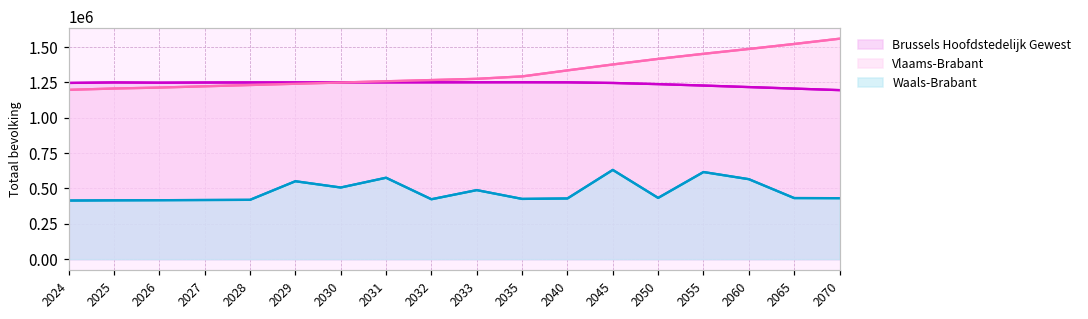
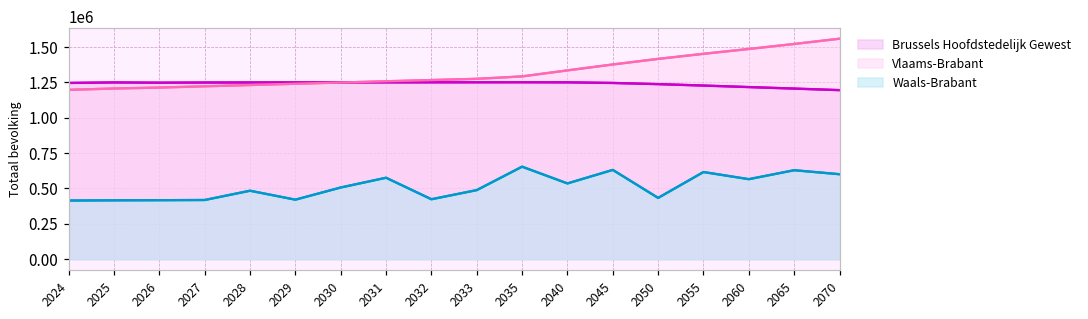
  {
    "Waals-Brabant": {
      "2024": 410000,
      "2025": 420000,
      "2026": 420000,
      "2027": 420000,
-     "2028": 420000,
-     "2029": 550000,
+     "2028": 480000,
+     "2029": 420000,
      "2030": 510000,
      "2031": 580000,
      "2032": 420000,
      "2033": 490000,
-     "2035": 430000,
-     "2040": 430000,
+     "2035": 650000,
+     "2040": 540000,
      "2045": 630000,
      "2050": 430000,
      "2055": 620000,
      "2060": 570000,
-     "2065": 430000,
-     "2070": 430000
+     "2065": 630000,
+     "2070": 600000
    }
  }
